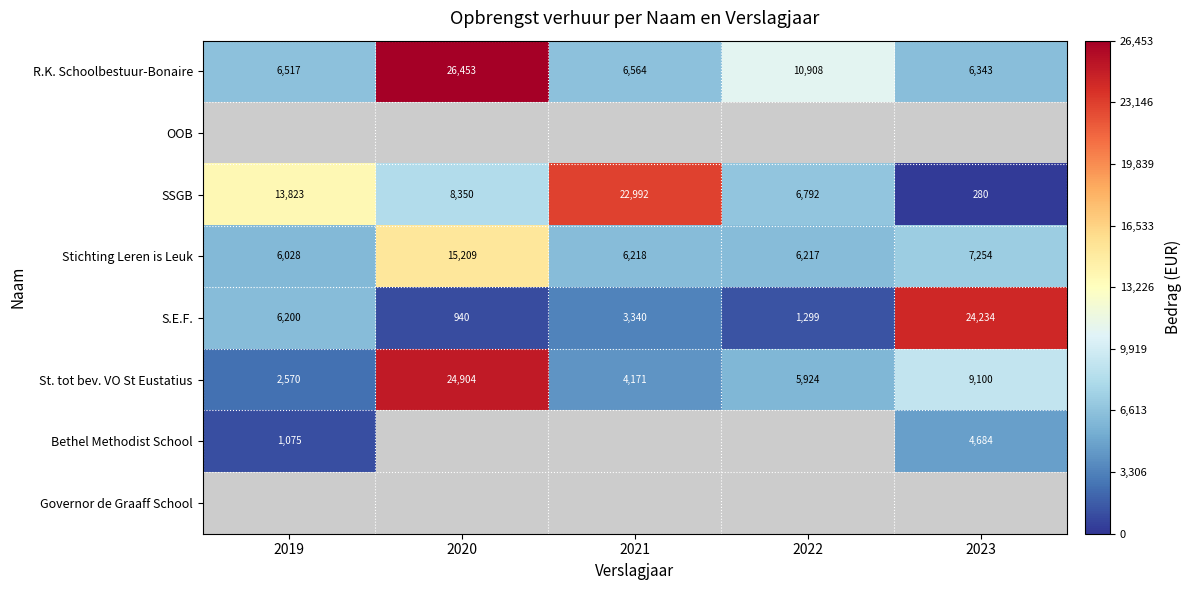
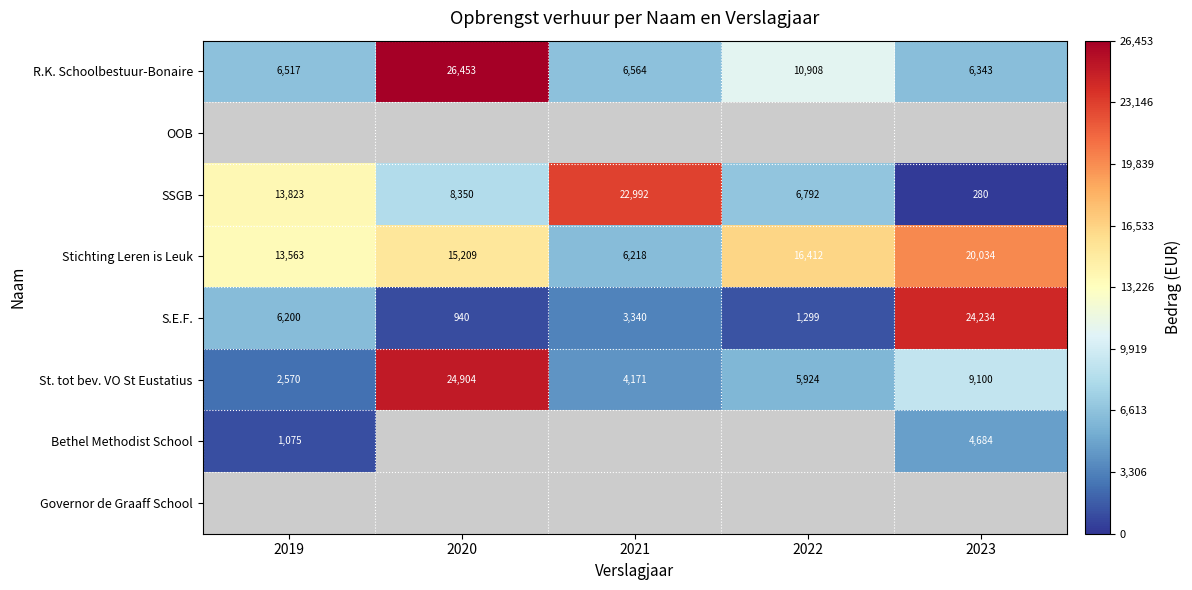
  {
    "R.K. Schoolbestuur-Bonaire": {
      "2019": "6,517",
      "2020": "26,453",
      "2021": "6,564",
      "2022": "10,908",
      "2023": "6,343"
    },
    "SSGB": {
      "2019": "13,823",
      "2020": "8,350",
      "2021": "22,992",
      "2022": "6,792",
      "2023": "280"
    },
    "Stichting Leren is Leuk": {
-     "2019": "6,028",
+     "2019": "13,563",
      "2020": "15,209",
      "2021": "6,218",
-     "2022": "6,217",
-     "2023": "7,254"
+     "2022": "16,412",
+     "2023": "20,034"
    },
    "S.E.F.": {
      "2019": "6,200",
      "2020": "940",
      "2021": "3,340",
      "2022": "1,299",
      "2023": "24,234"
    },
    "St. tot bev. VO St Eustatius": {
      "2019": "2,570",
      "2020": "24,904",
      "2021": "4,171",
      "2022": "5,924",
      "2023": "9,100"
    },
    "Bethel Methodist School": {
      "2019": "1,075",
      "2023": "4,684"
    }
  }
